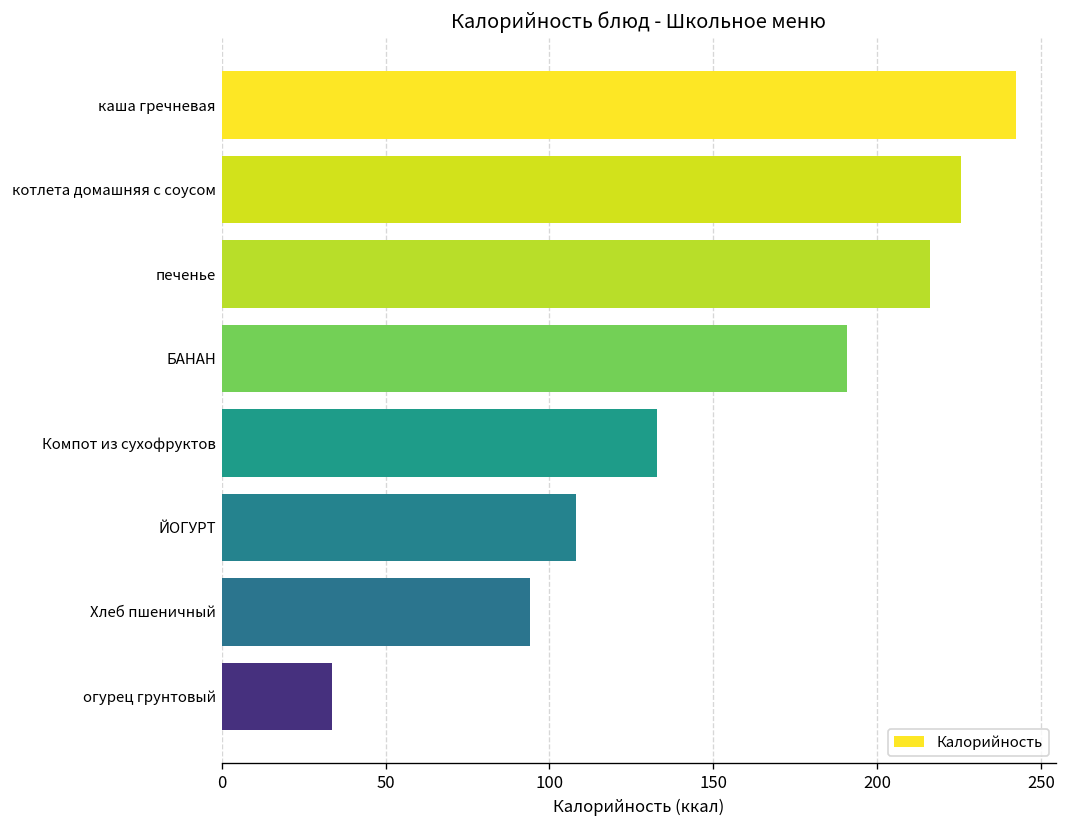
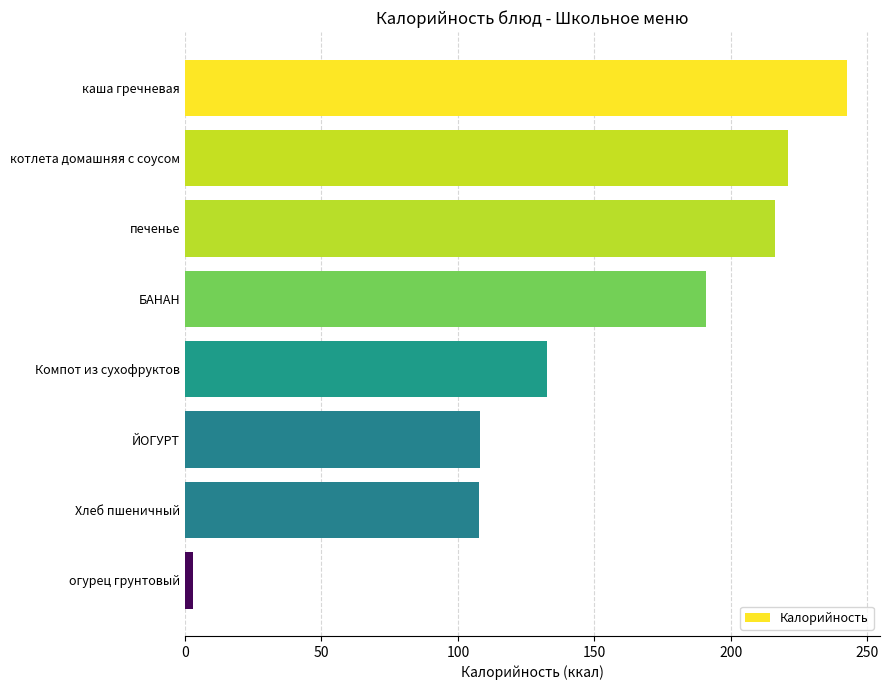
  {
    "каша гречневая": 242,
-   "котлета домашняя с соусом": 226,
+   "котлета домашняя с соусом": 221,
    "печенье": 216,
    "БАНАН": 191,
    "Компот из сухофруктов": 133,
    "ЙОГУРТ": 108,
-   "Хлеб пшеничный": 94,
-   "огурец грунтовый": 34
+   "Хлеб пшеничный": 108,
+   "огурец грунтовый": 3
  }
